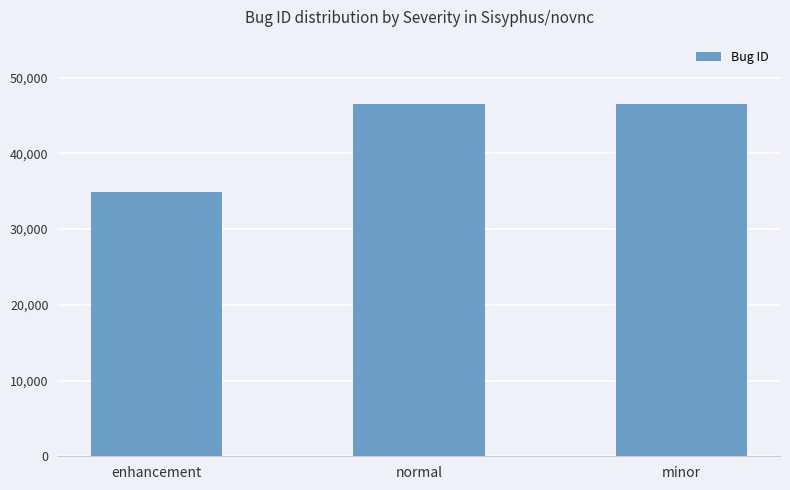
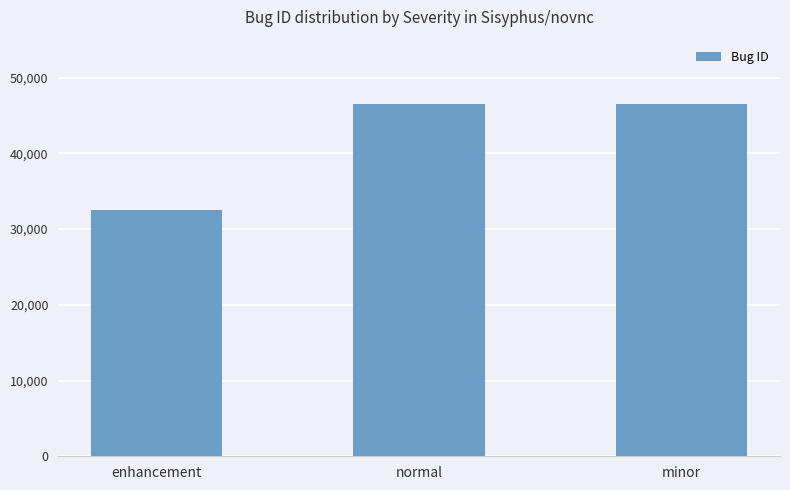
  {
-   "enhancement": "35,000",
+   "enhancement": "33,000",
    "normal": "47,000",
    "minor": "47,000"
  }
